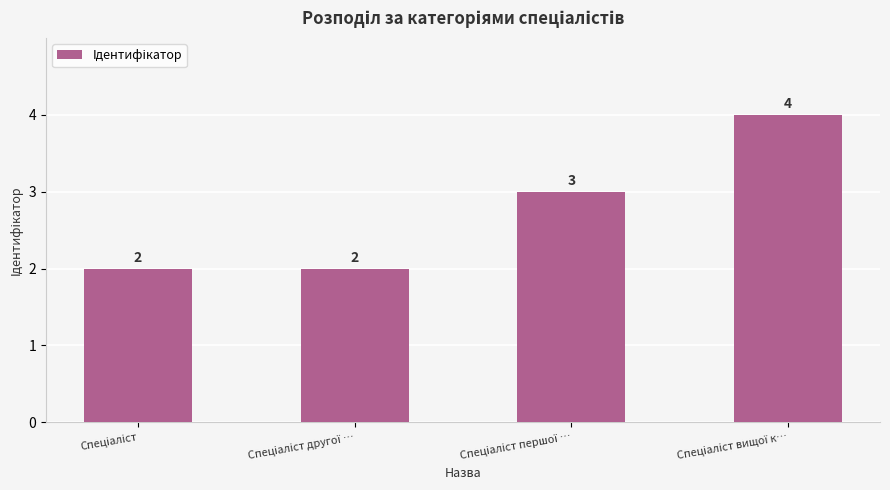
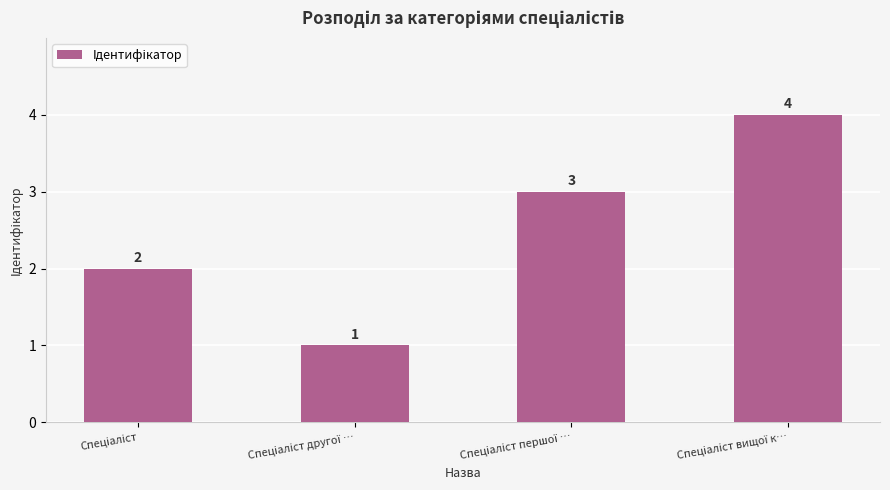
  {
    "Спеціаліст": 2,
-   "Спеціаліст другої …": 2,
+   "Спеціаліст другої …": 1,
    "Спеціаліст першої …": 3,
    "Спеціаліст вищої к…": 4
  }
